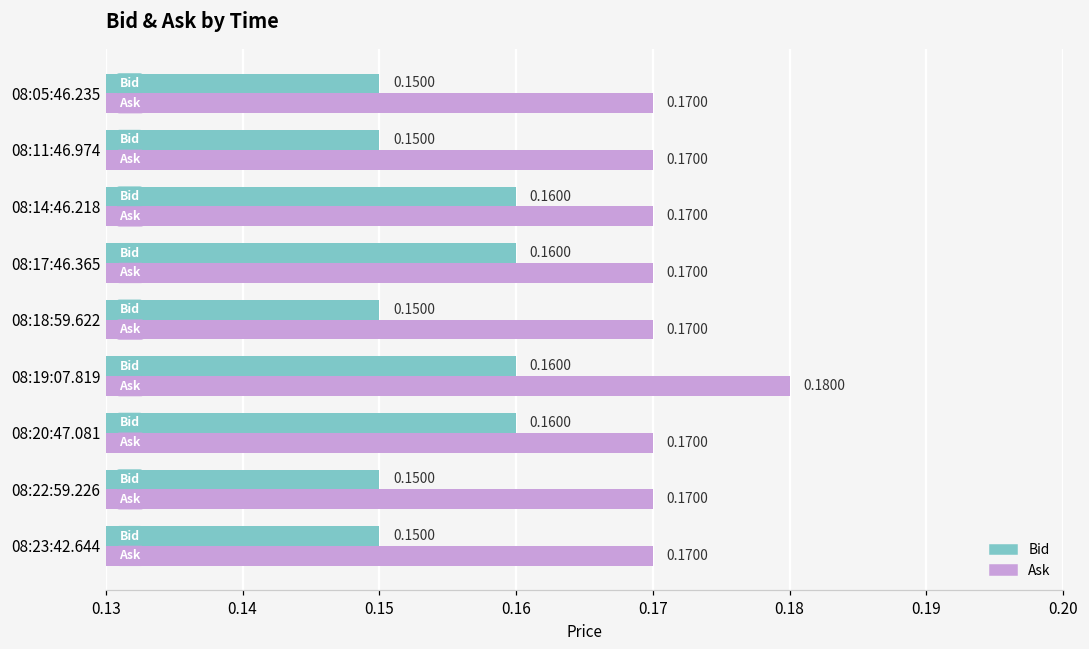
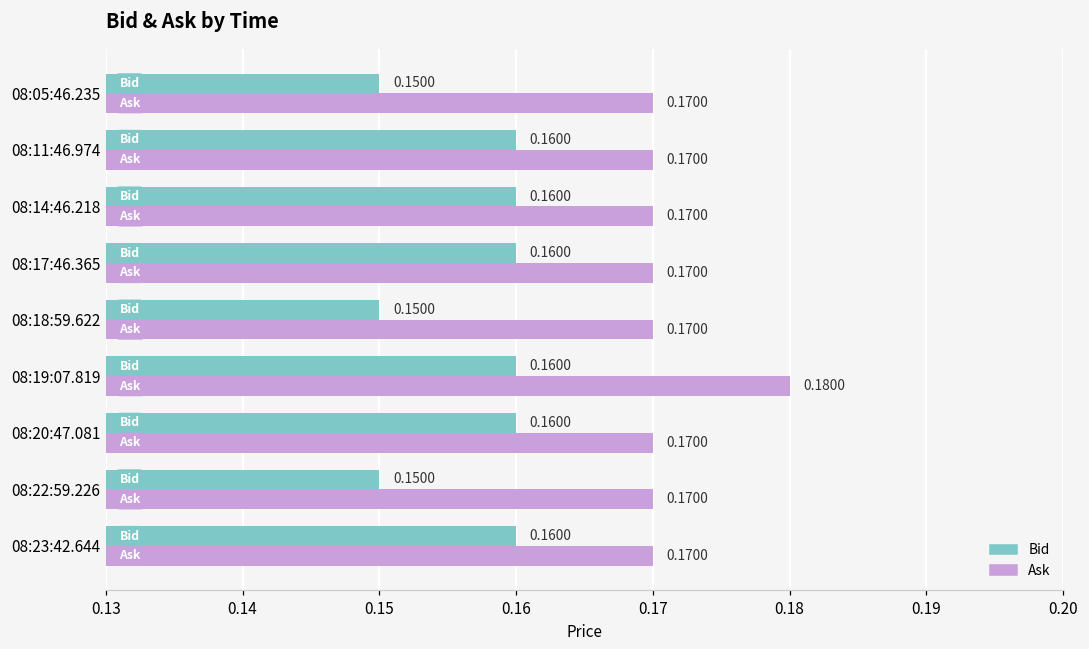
  {
    "Bid": {
      "08:05:46.235": 0.1500,
-     "08:11:46.974": 0.1500,
+     "08:11:46.974": 0.1600,
      "08:14:46.218": 0.1600,
      "08:17:46.365": 0.1600,
      "08:18:59.622": 0.1500,
      "08:19:07.819": 0.1600,
      "08:20:47.081": 0.1600,
      "08:22:59.226": 0.1500,
-     "08:23:42.644": 0.1500
+     "08:23:42.644": 0.1600
    },
    "Ask": {
      "08:05:46.235": 0.1700,
      "08:11:46.974": 0.1700,
      "08:14:46.218": 0.1700,
      "08:17:46.365": 0.1700,
      "08:18:59.622": 0.1700,
      "08:19:07.819": 0.1800,
      "08:20:47.081": 0.1700,
      "08:22:59.226": 0.1700,
      "08:23:42.644": 0.1700
    }
  }
